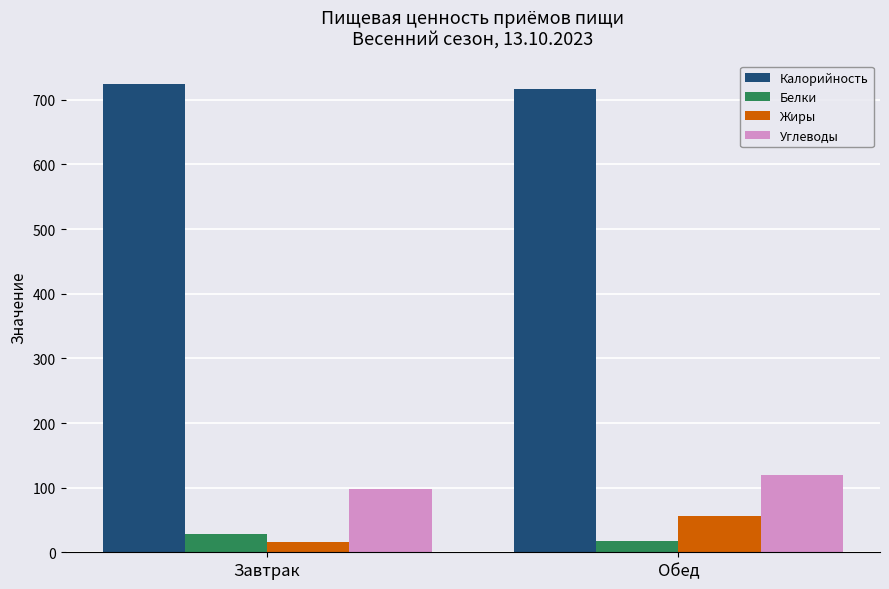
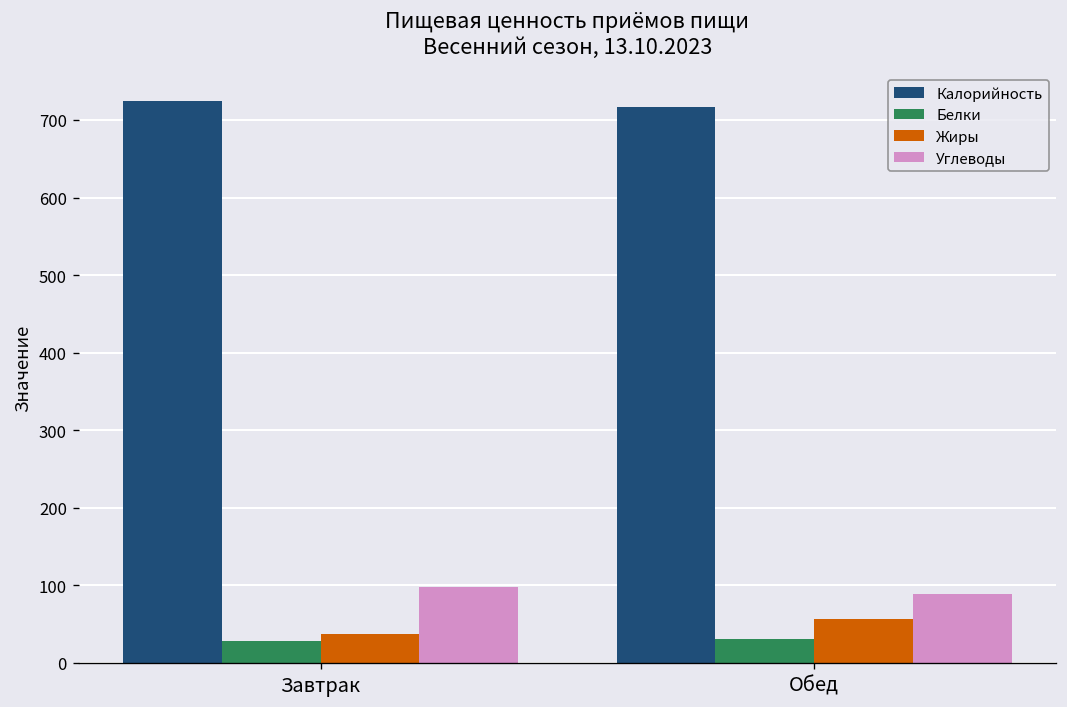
  {
    "Калорийность": {
      "Завтрак": 720,
      "Обед": 720
    },
    "Белки": {
      "Завтрак": 30,
-     "Обед": 20
+     "Обед": 30
    },
    "Жиры": {
-     "Завтрак": 20,
+     "Завтрак": 40,
      "Обед": 60
    },
    "Углеводы": {
      "Завтрак": 100,
-     "Обед": 120
+     "Обед": 90
    }
  }
